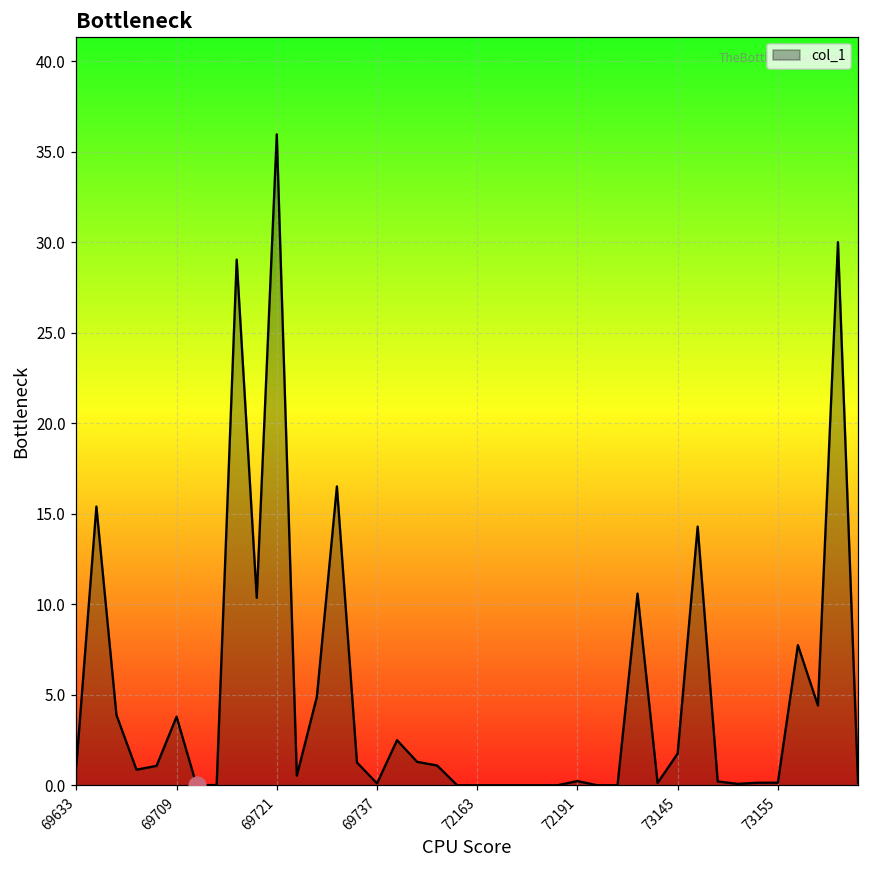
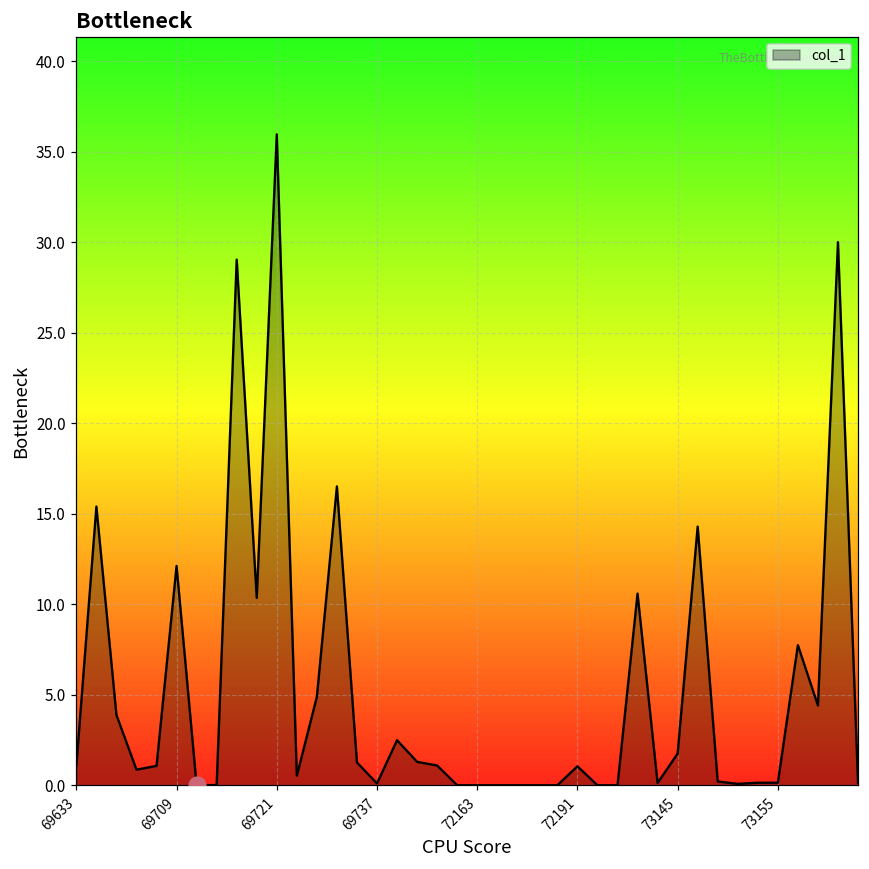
  {
    "col_1": {
      "69633": 1.1,
-     "69709": 3.8,
+     "69709": 12.1,
      "69721": 36.0,
      "69737": 0.1,
      "72163": 0.0,
-     "72191": 0.2,
+     "72191": 1.1,
      "73145": 1.8,
      "73155": 0.1
    }
  }
